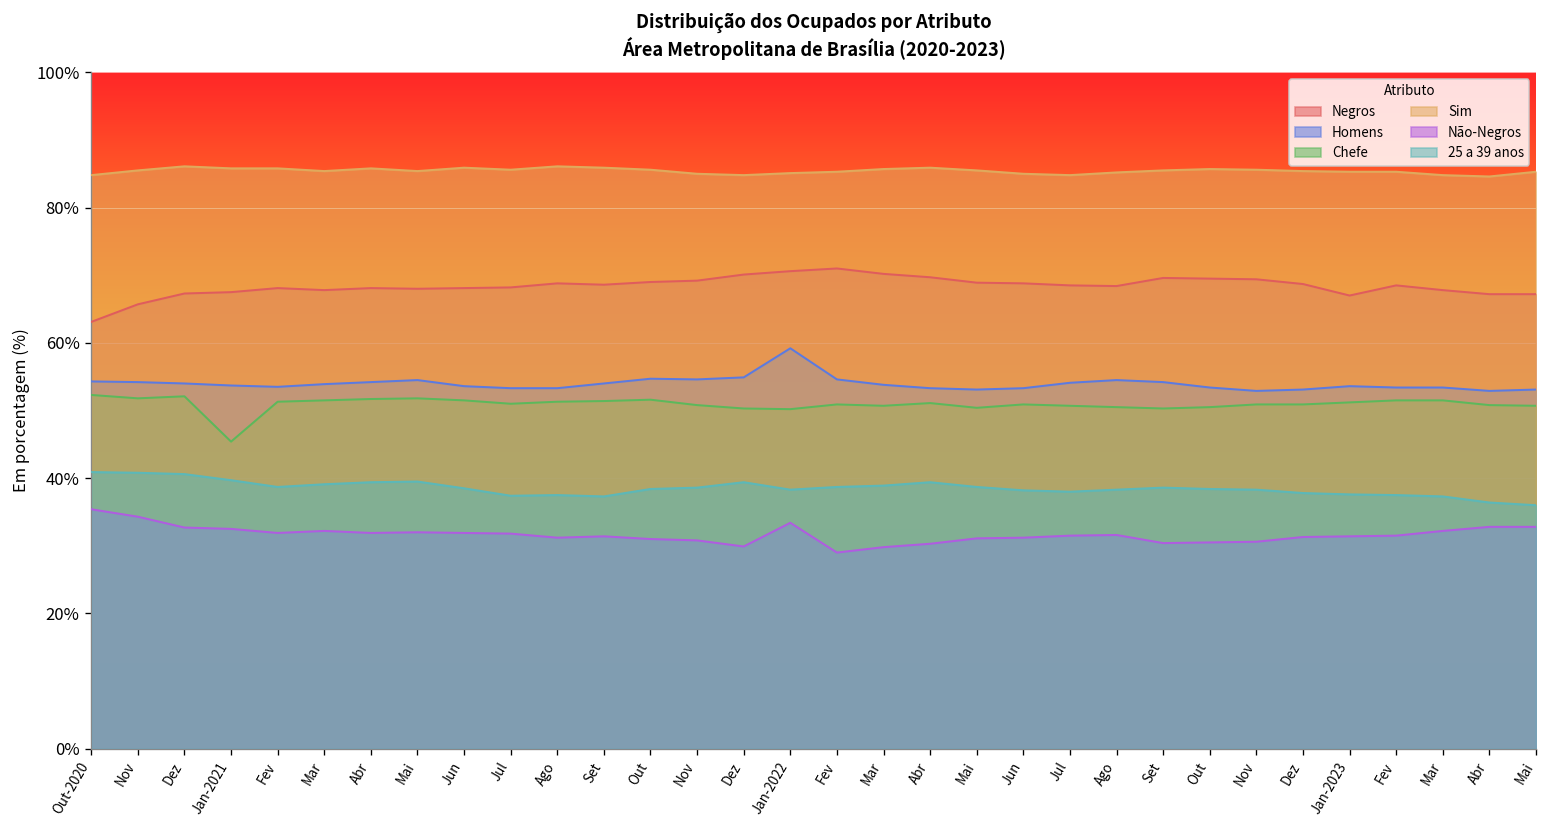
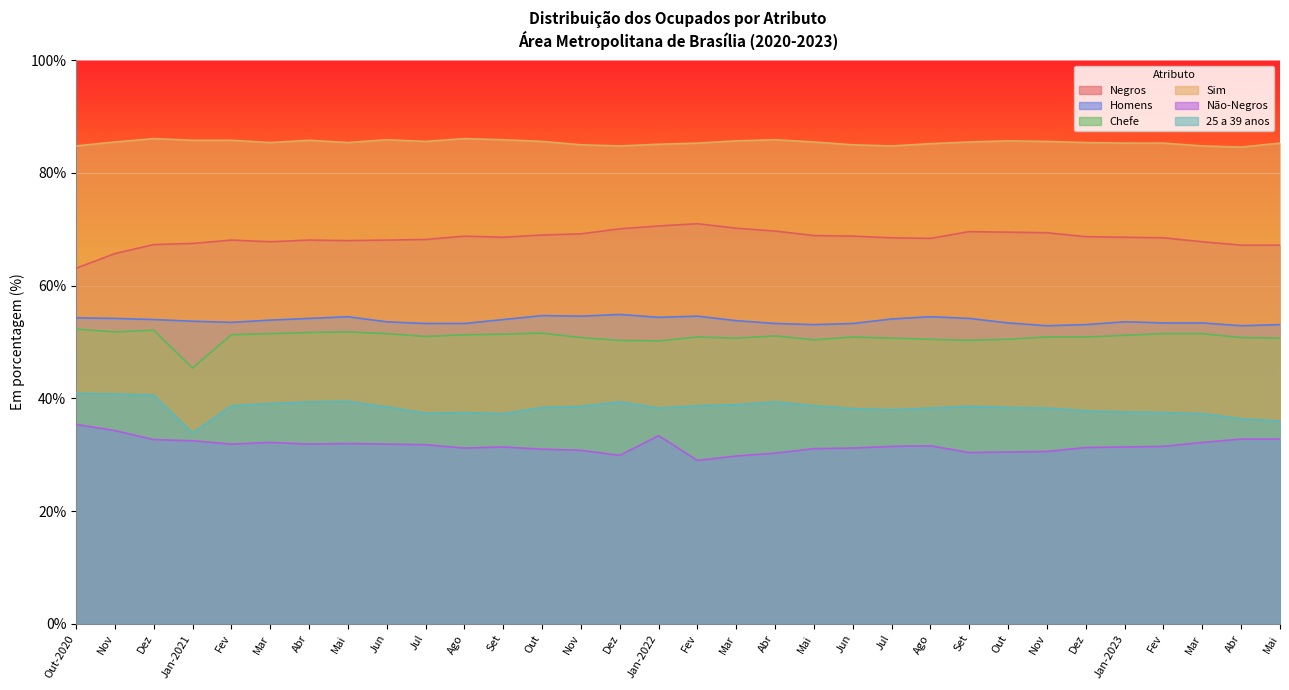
  {
    "Negros": {
      "Out-2020": "63%",
      "Jan-2021": "68%",
      "Jan-2022": "71%",
-     "Jan-2023": "67%"
+     "Jan-2023": "69%"
    },
    "Homens": {
      "Out-2020": "54%",
      "Jan-2021": "54%",
-     "Jan-2022": "59%",
+     "Jan-2022": "54%",
      "Jan-2023": "54%"
    },
    "Chefe": {
      "Out-2020": "52%",
      "Jan-2021": "45%",
      "Jan-2022": "50%",
      "Jan-2023": "51%"
    },
    "Sim": {
      "Out-2020": "85%",
      "Jan-2021": "86%",
      "Jan-2022": "85%",
      "Jan-2023": "85%"
    },
    "Não-Negros": {
      "Out-2020": "35%",
      "Jan-2021": "33%",
      "Jan-2022": "33%",
      "Jan-2023": "31%"
    },
    "25 a 39 anos": {
      "Out-2020": "41%",
-     "Jan-2021": "40%",
+     "Jan-2021": "34%",
      "Jan-2022": "38%",
      "Jan-2023": "38%"
    }
  }
